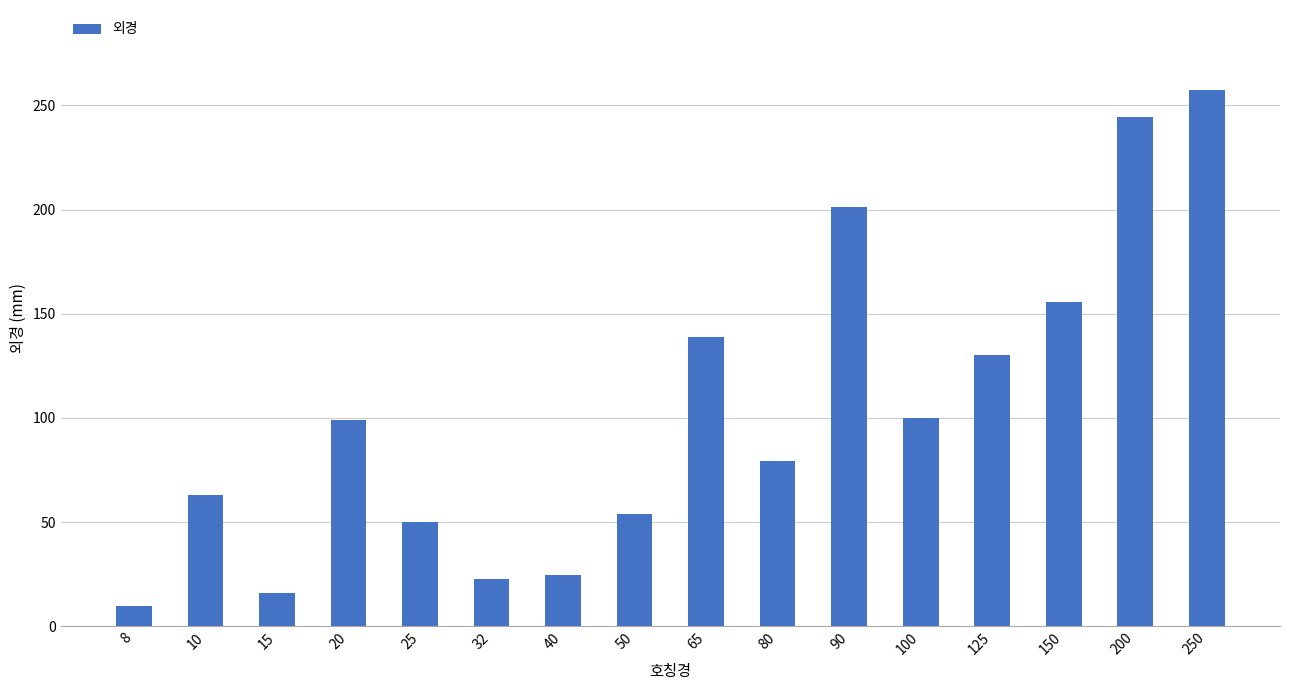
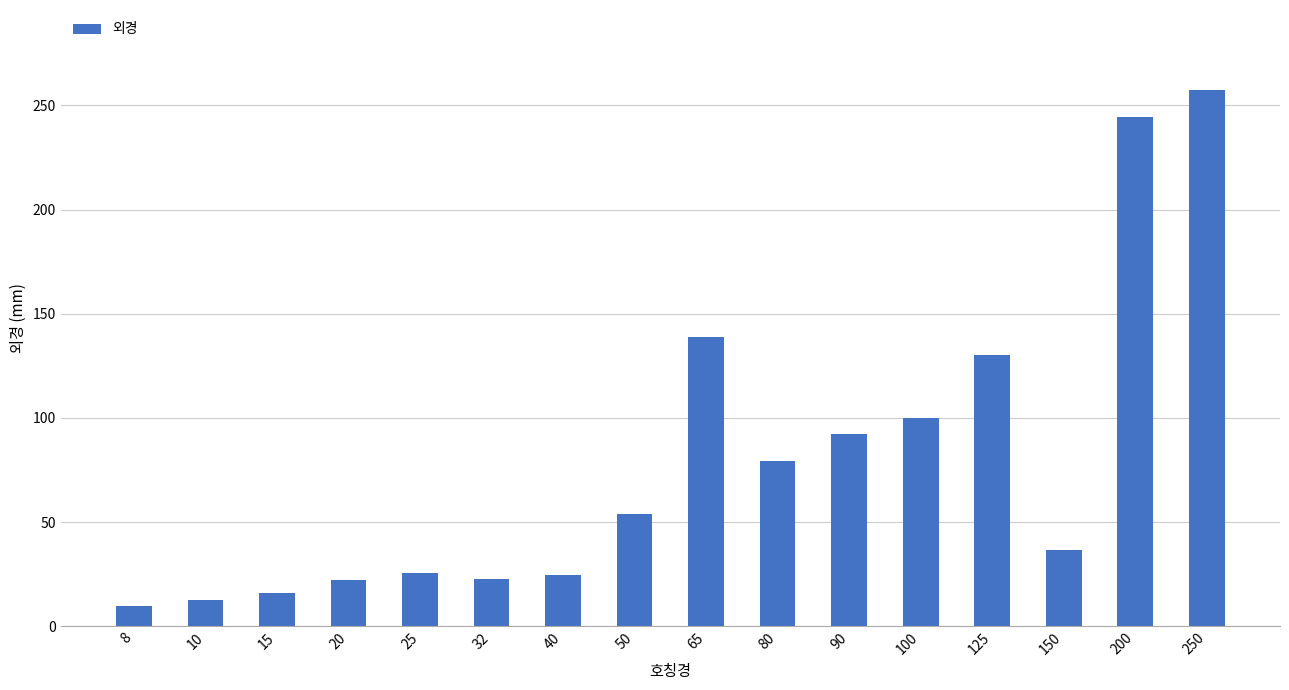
  {
    "8": 10,
-   "10": 63,
+   "10": 13,
    "15": 16,
-   "20": 99,
-   "25": 50,
+   "20": 22,
+   "25": 26,
    "32": 23,
    "40": 25,
    "50": 54,
    "65": 139,
    "80": 79,
-   "90": 201,
+   "90": 92,
    "100": 100,
    "125": 130,
-   "150": 156,
+   "150": 36,
    "200": 244,
    "250": 257
  }
